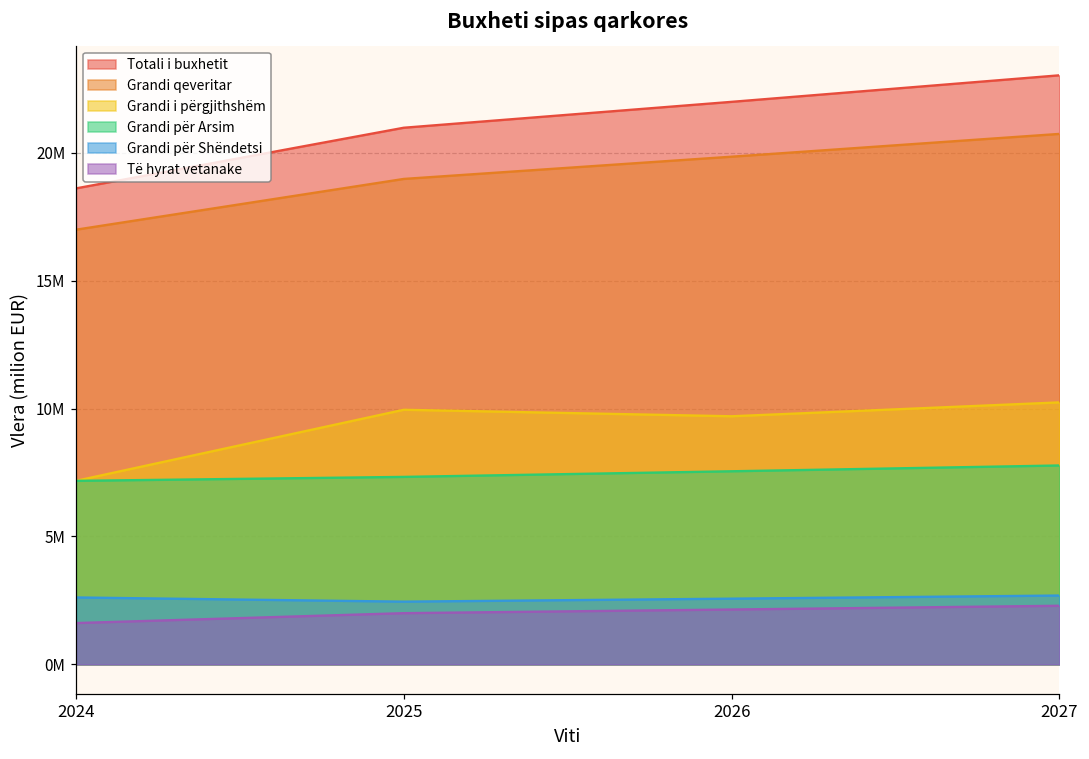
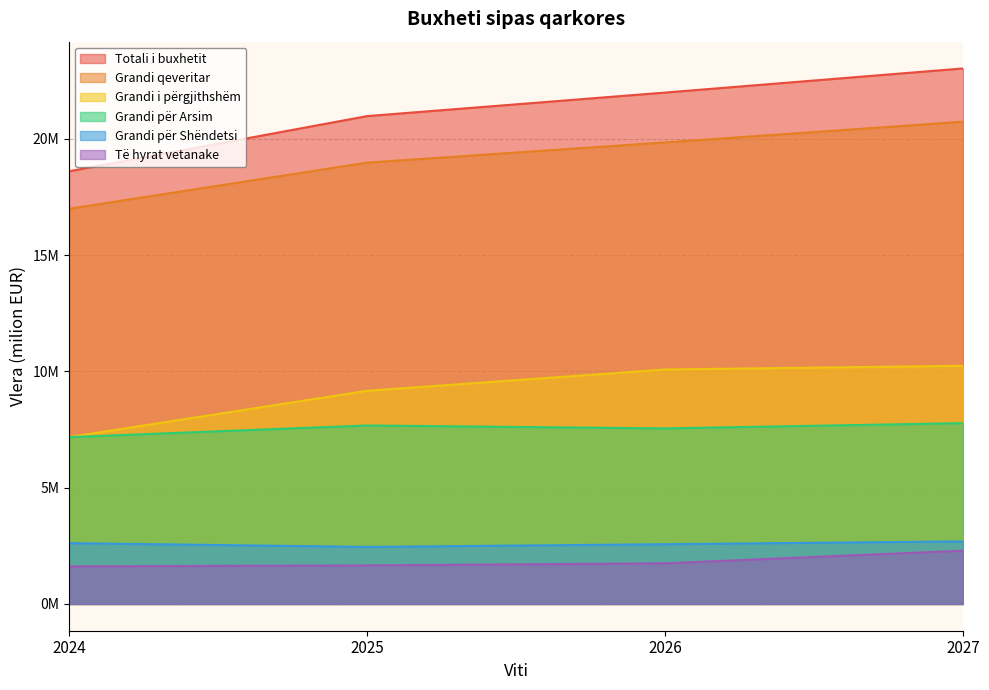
  {
    "Grandi i përgjithshëm": {
-     "2025": 10000000,
-     "2026": 9700000,
+     "2025": 9200000,
+     "2026": 10100000,
      "2027": 10200000
    },
    "Grandi për Arsim": {
-     "2025": 7300000,
+     "2025": 7700000,
      "2026": 7600000,
      "2027": 7800000
    },
    "Grandi për Shëndetsi": {
      "2024": 2600000,
      "2025": 2500000,
      "2026": 2600000,
      "2027": 2700000
    },
    "Të hyrat vetanake": {
      "2024": 1600000,
-     "2025": 2000000,
-     "2026": 2100000,
+     "2025": 1700000,
+     "2026": 1700000,
      "2027": 2300000
    }
  }
